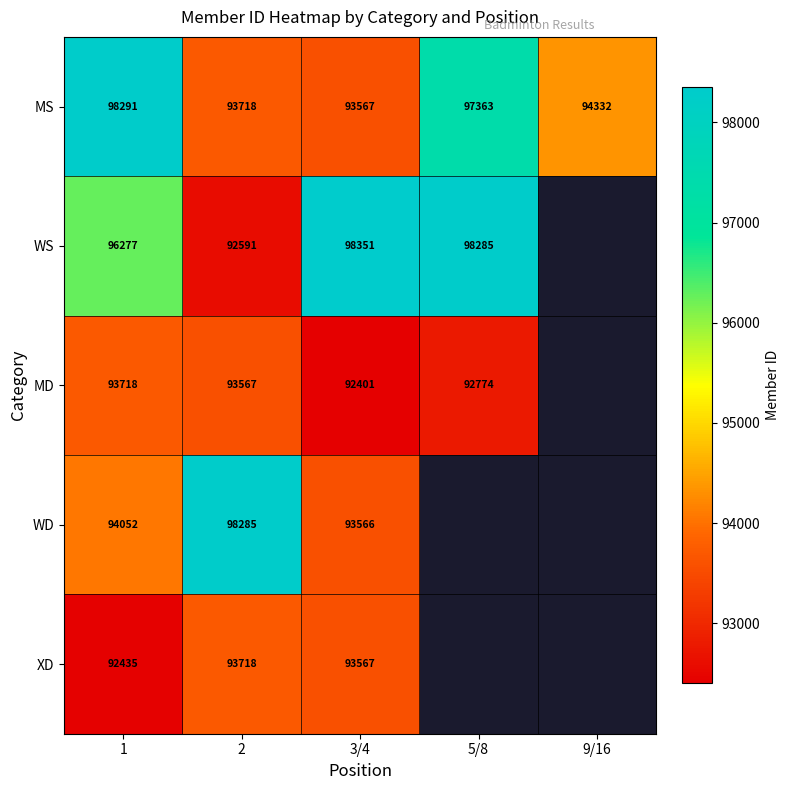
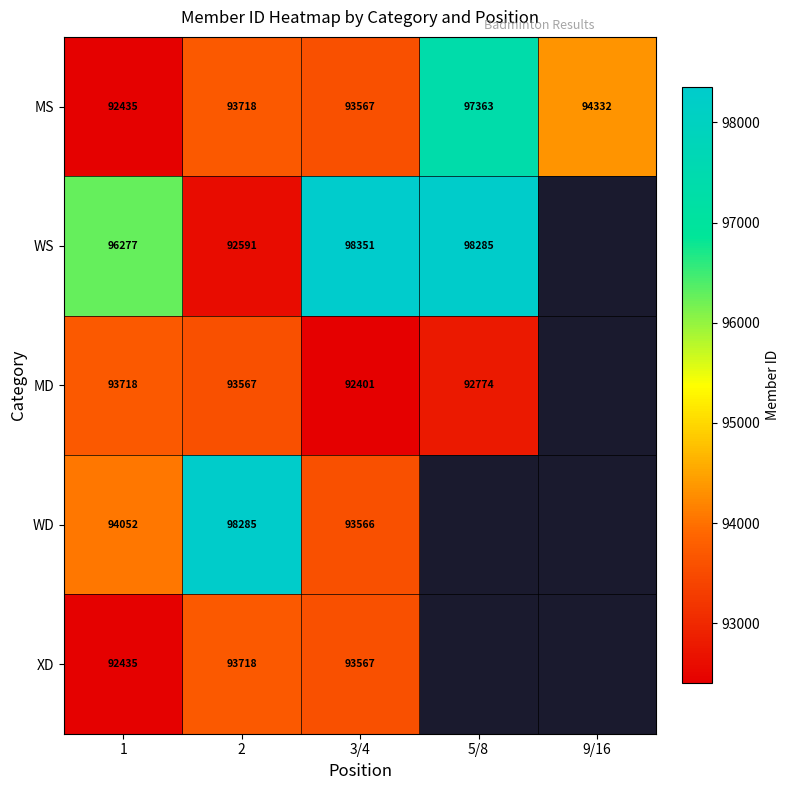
  {
    "MS": {
-     "1": 98291,
+     "1": 92435,
      "2": 93718,
      "3/4": 93567,
      "5/8": 97363,
      "9/16": 94332
    },
    "WS": {
      "1": 96277,
      "2": 92591,
      "3/4": 98351,
      "5/8": 98285
    },
    "MD": {
      "1": 93718,
      "2": 93567,
      "3/4": 92401,
      "5/8": 92774
    },
    "WD": {
      "1": 94052,
      "2": 98285,
      "3/4": 93566
    },
    "XD": {
      "1": 92435,
      "2": 93718,
      "3/4": 93567
    }
  }
